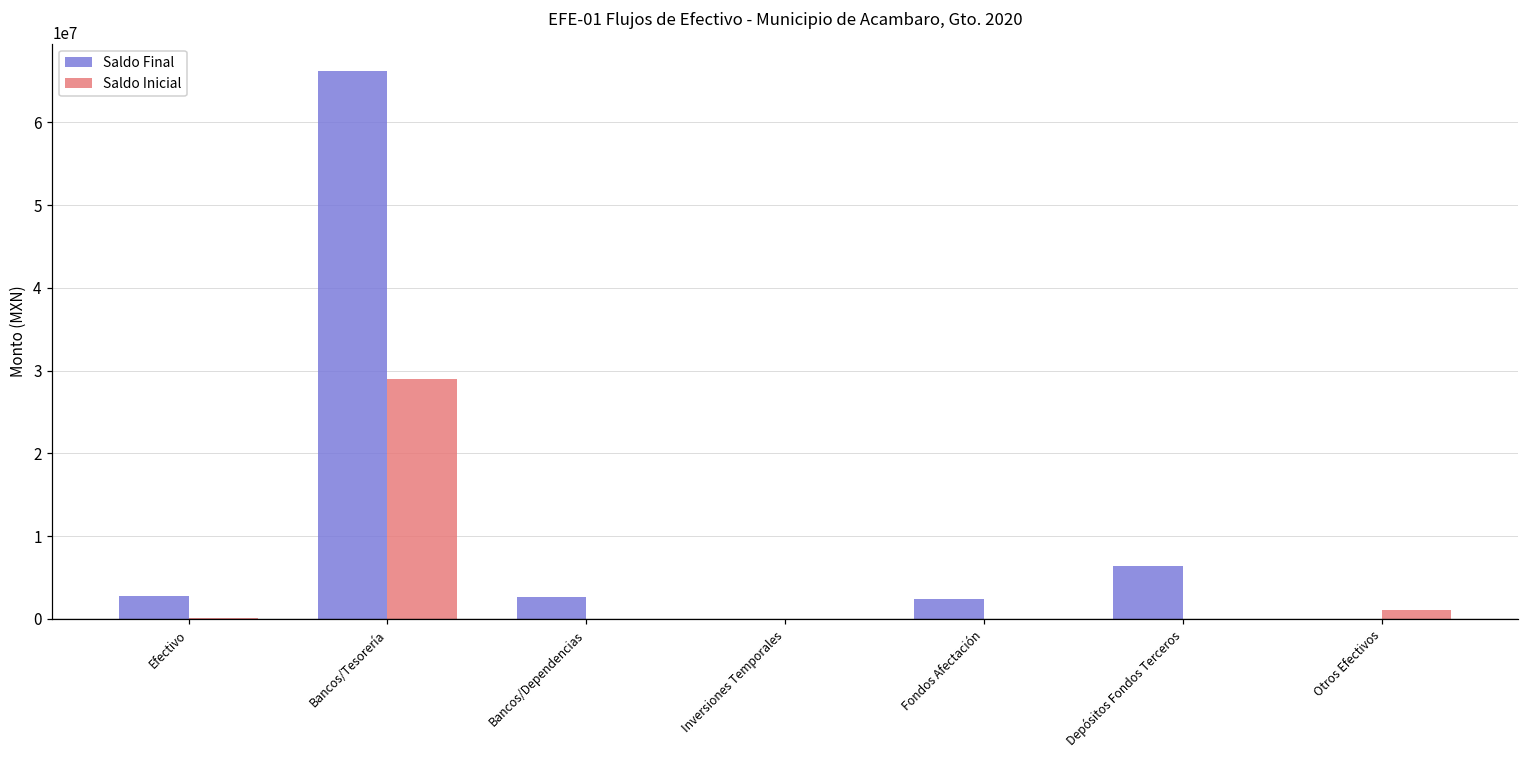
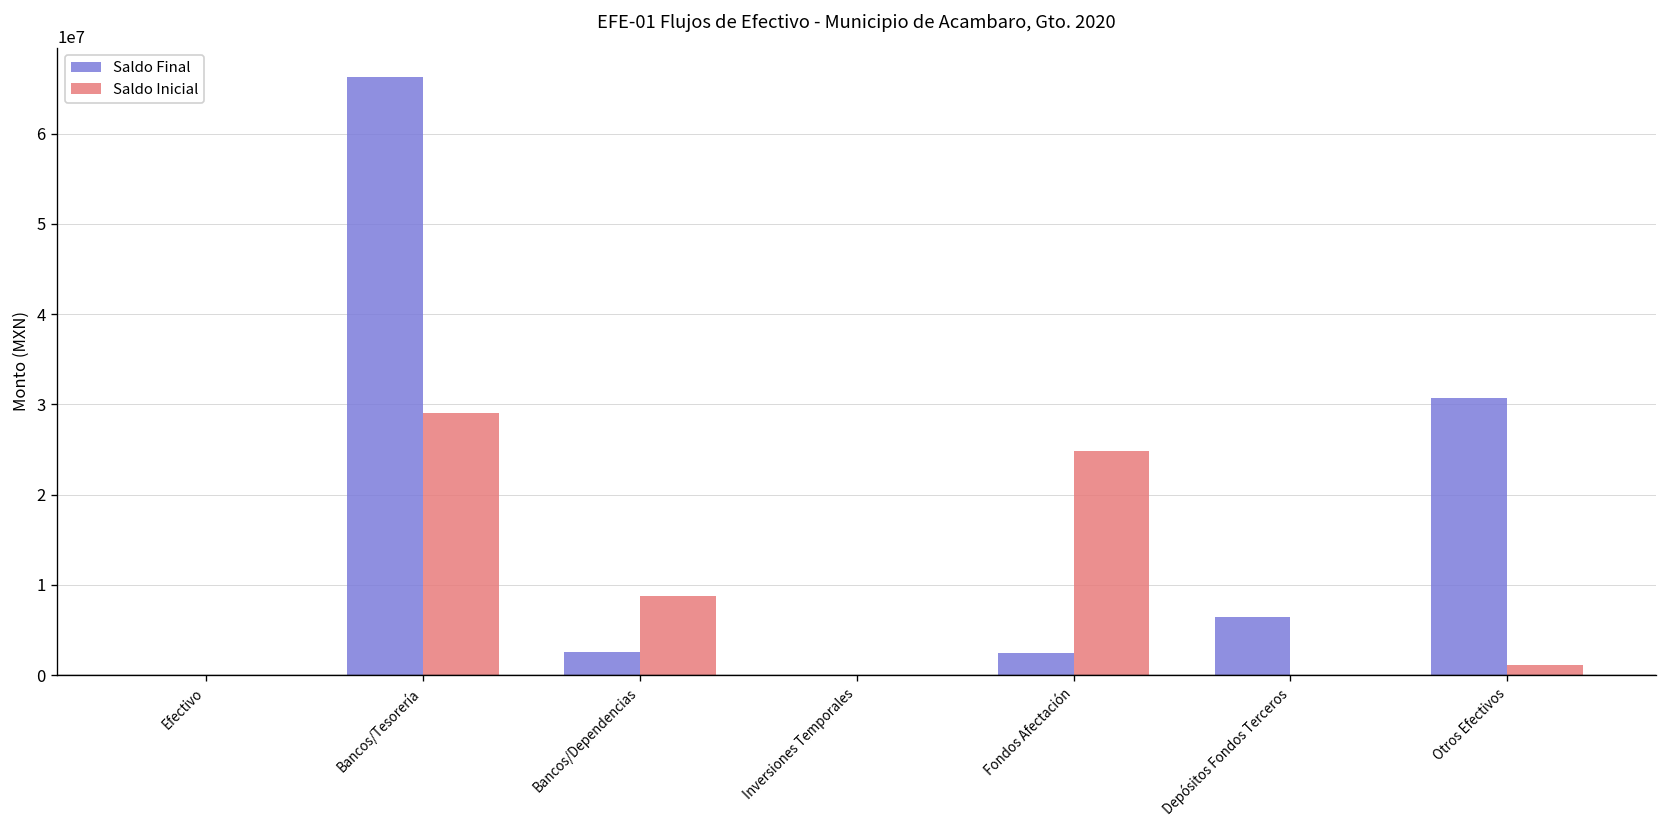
  {
    "Saldo Final": {
-     "Efectivo": 3000000,
+     "Efectivo": 0,
      "Bancos/Tesorería": 66000000,
      "Bancos/Dependencias": 3000000,
      "Fondos Afectación": 2000000,
      "Depósitos Fondos Terceros": 6000000,
-     "Otros Efectivos": 0
+     "Otros Efectivos": 31000000
    },
    "Saldo Inicial": {
      "Bancos/Tesorería": 29000000,
-     "Bancos/Dependencias": 0,
-     "Fondos Afectación": 0,
+     "Bancos/Dependencias": 9000000,
+     "Fondos Afectación": 25000000,
      "Depósitos Fondos Terceros": 0,
      "Otros Efectivos": 1000000
    }
  }
